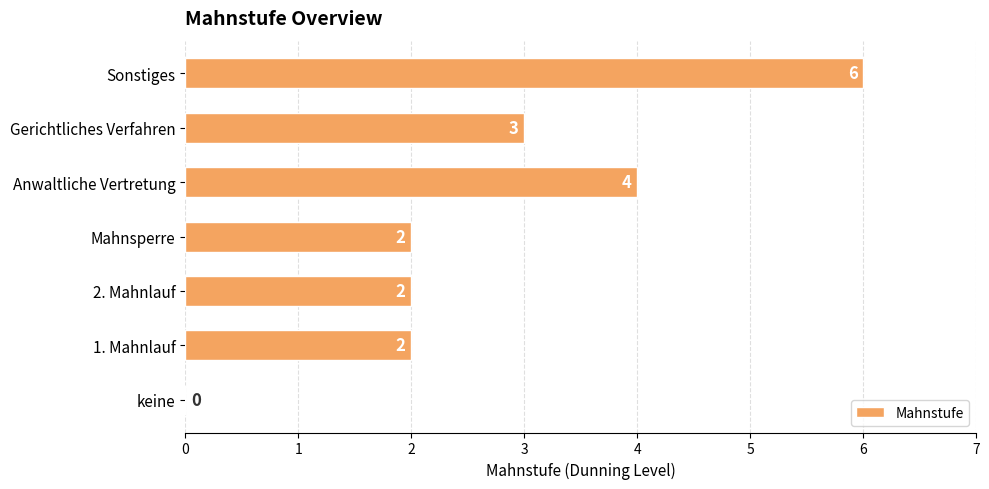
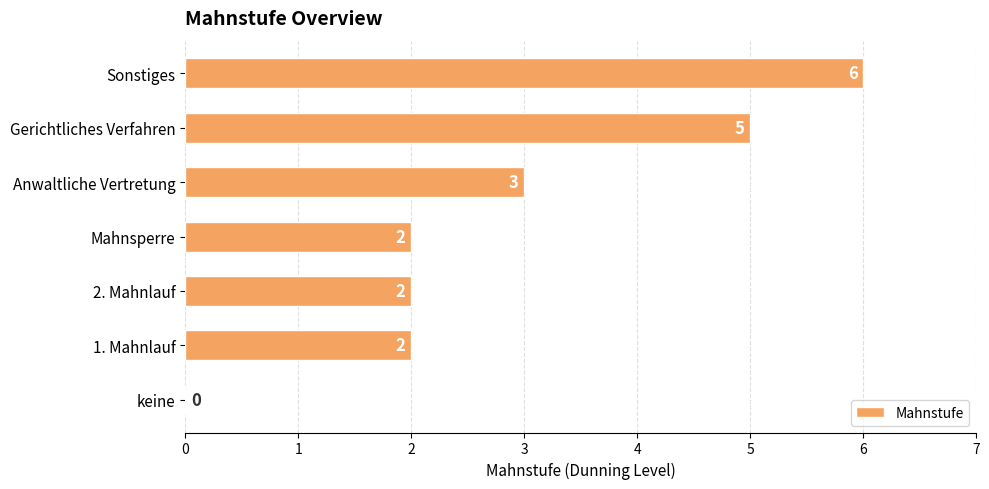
  {
    "Sonstiges": 6,
-   "Gerichtliches Verfahren": 3,
-   "Anwaltliche Vertretung": 4,
+   "Gerichtliches Verfahren": 5,
+   "Anwaltliche Vertretung": 3,
    "Mahnsperre": 2,
    "2. Mahnlauf": 2,
    "1. Mahnlauf": 2,
    "keine": 0
  }
